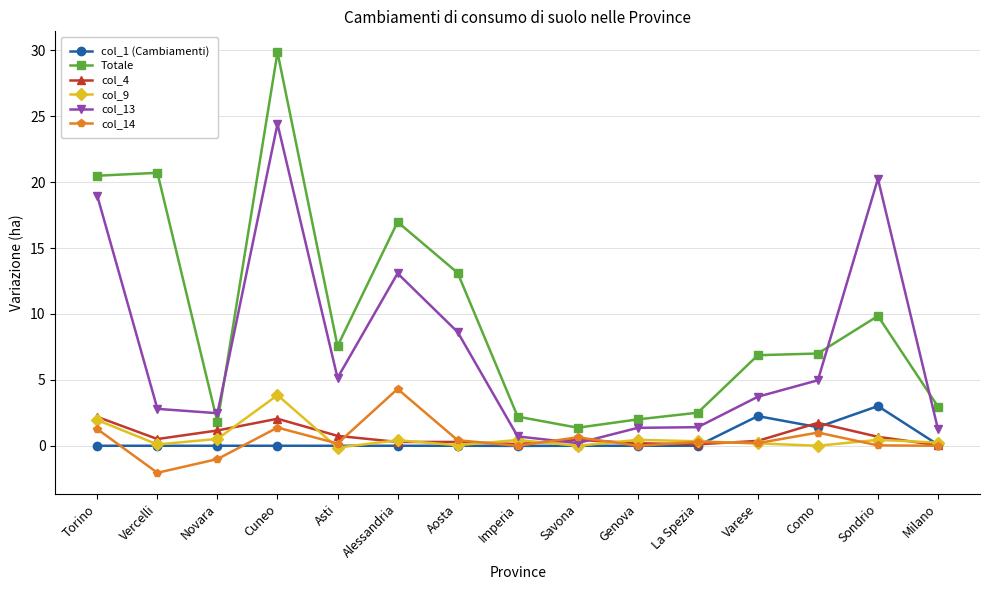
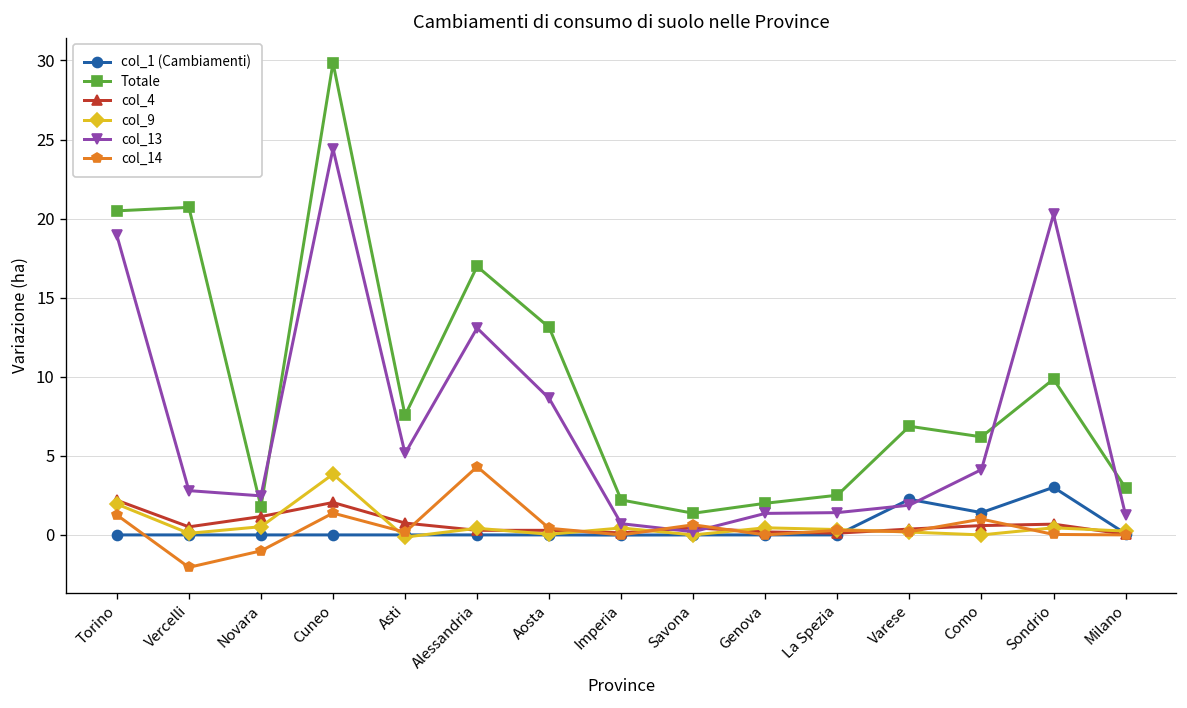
  {
    "col_1 (Cambiamenti)": {
      "Torino": 0.0,
      "Novara": 0.0,
      "Cuneo": 0.0,
      "Alessandria": 0.0,
      "Varese": 2.3,
      "Como": 1.4,
      "Sondrio": 3.0
    },
    "Totale": {
      "Torino": 20.5,
      "Vercelli": 20.7,
      "Novara": 1.8,
      "Cuneo": 29.9,
      "Asti": 7.6,
      "Alessandria": 17.0,
      "Aosta": 13.1,
      "Imperia": 2.2,
      "Savona": 1.4,
      "Genova": 2.0,
      "La Spezia": 2.5,
      "Varese": 6.9,
-     "Como": 7.0,
+     "Como": 6.2,
      "Sondrio": 9.9,
      "Milano": 3.0
    },
    "col_4": {
      "Torino": 2.2,
      "Vercelli": 0.5,
      "Novara": 1.2,
      "Cuneo": 2.1,
      "Asti": 0.8,
-     "Como": 1.7,
+     "Como": 0.6,
      "Sondrio": 0.7
    },
    "col_9": {
      "Torino": 2.0,
      "Novara": 0.5,
      "Cuneo": 3.8,
      "Imperia": 0.4,
      "Genova": 0.5,
      "Como": 0.0,
      "Sondrio": 0.5
    },
    "col_13": {
      "Torino": 18.9,
      "Vercelli": 2.8,
      "Novara": 2.5,
      "Cuneo": 24.4,
      "Asti": 5.2,
      "Alessandria": 13.1,
      "Aosta": 8.6,
      "Imperia": 0.7,
      "Savona": 0.2,
      "Genova": 1.4,
      "La Spezia": 1.4,
-     "Varese": 3.7,
-     "Como": 5.0,
+     "Varese": 1.9,
+     "Como": 4.1,
      "Sondrio": 20.3,
      "Milano": 1.3
    },
    "col_14": {
      "Torino": 1.3,
      "Vercelli": -2.1,
      "Novara": -1.0,
      "Cuneo": 1.4,
      "Alessandria": 4.3,
      "Como": 1.0,
      "Sondrio": 0.0
    }
  }
